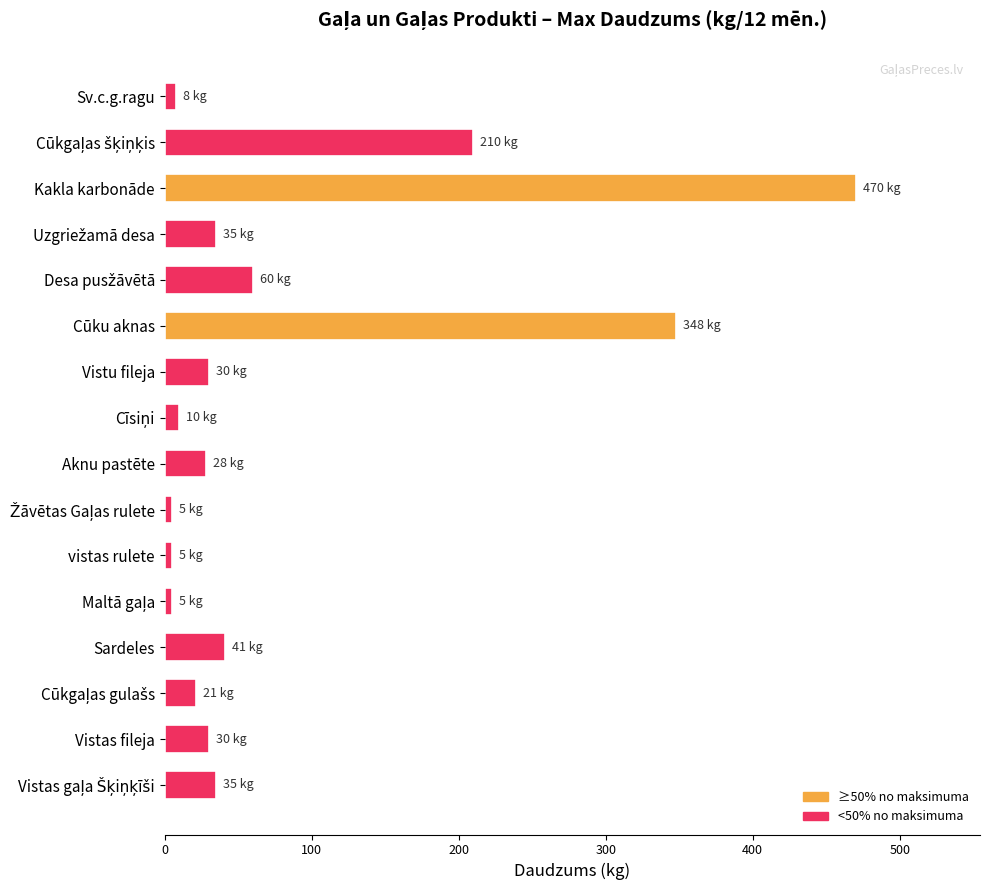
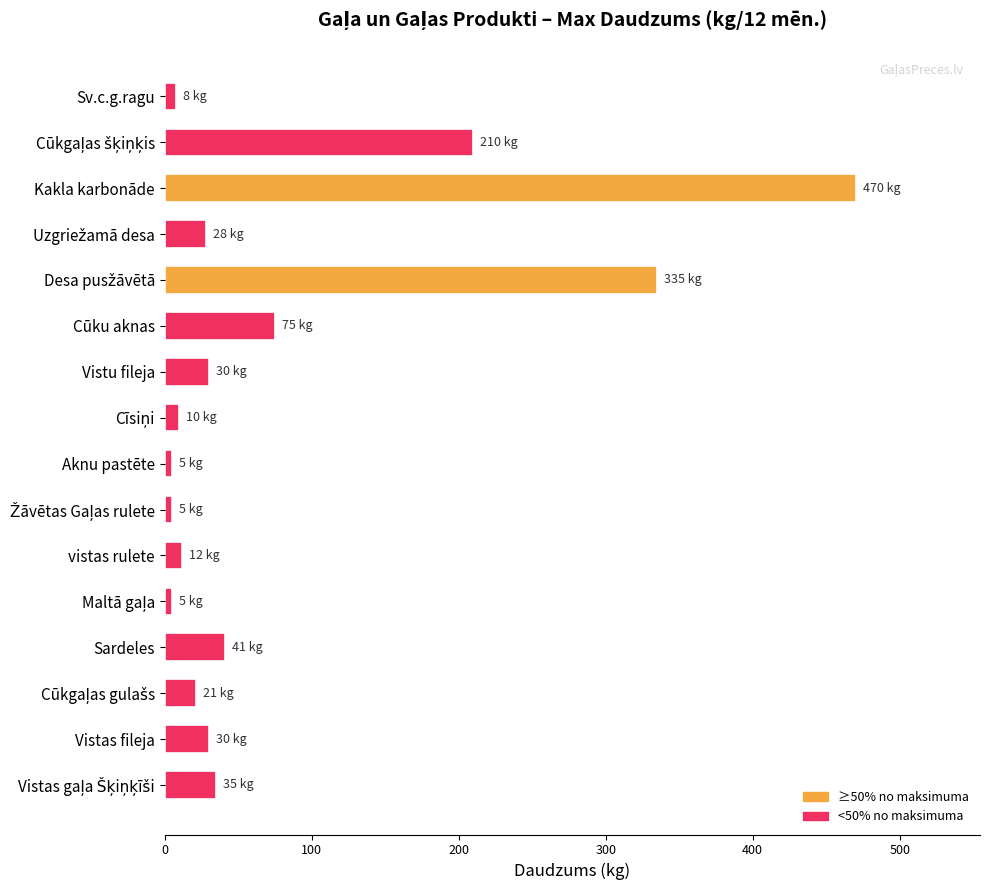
  {
    "Sv.c.g.ragu": 8,
    "Cūkgaļas šķiņķis": 210,
    "Kakla karbonāde": 470,
-   "Uzgriežamā desa": 35,
-   "Desa pusžāvētā": 60,
-   "Cūku aknas": 348,
+   "Uzgriežamā desa": 28,
+   "Desa pusžāvētā": 335,
+   "Cūku aknas": 75,
    "Vistu fileja": 30,
    "Cīsiņi": 10,
-   "Aknu pastēte": 28,
+   "Aknu pastēte": 5,
    "Žāvētas Gaļas rulete": 5,
-   "vistas rulete": 5,
+   "vistas rulete": 12,
    "Maltā gaļa": 5,
    "Sardeles": 41,
    "Cūkgaļas gulašs": 21,
    "Vistas fileja": 30,
    "Vistas gaļa Šķiņķīši": 35
  }
